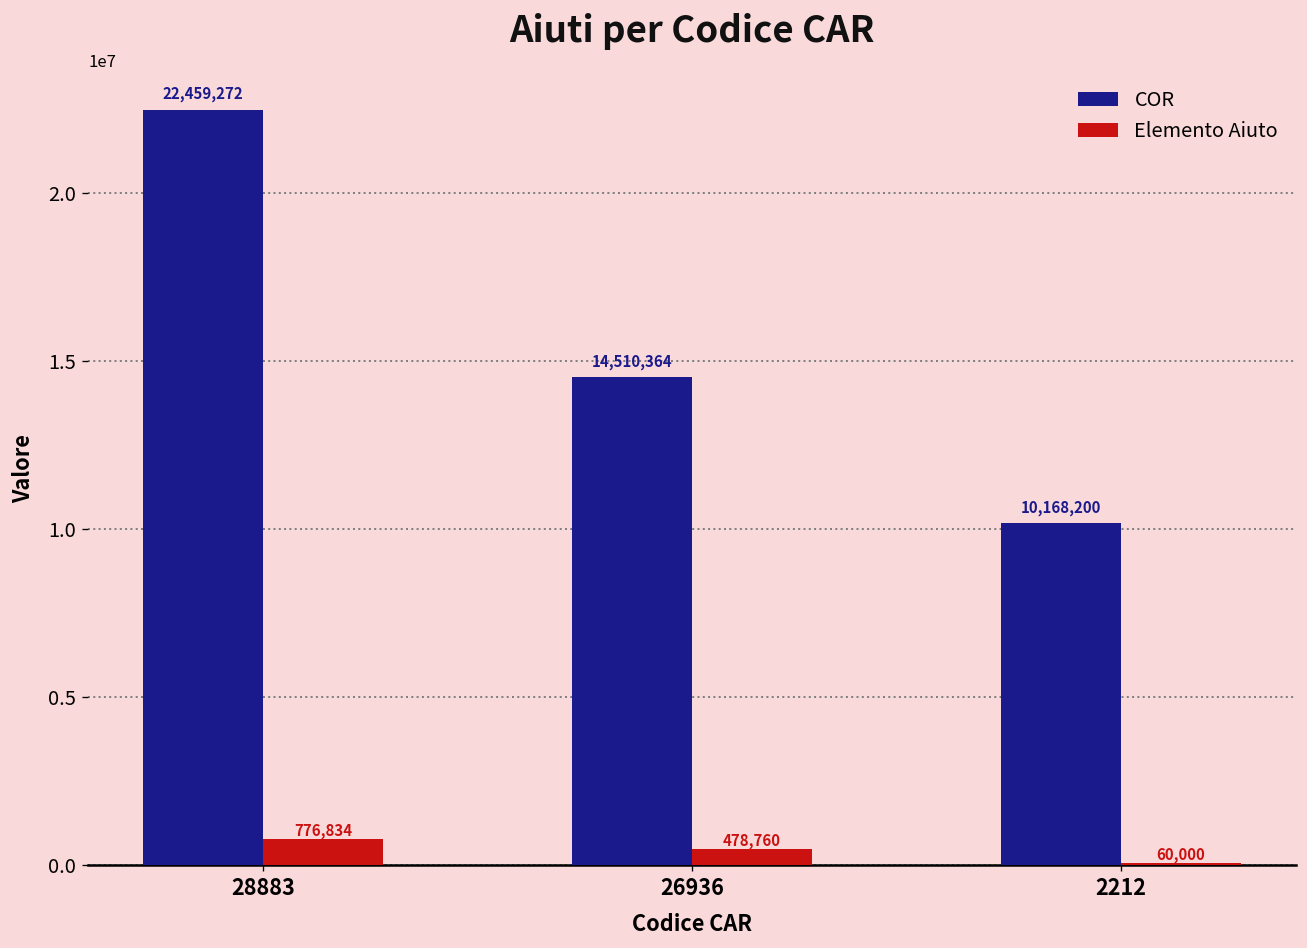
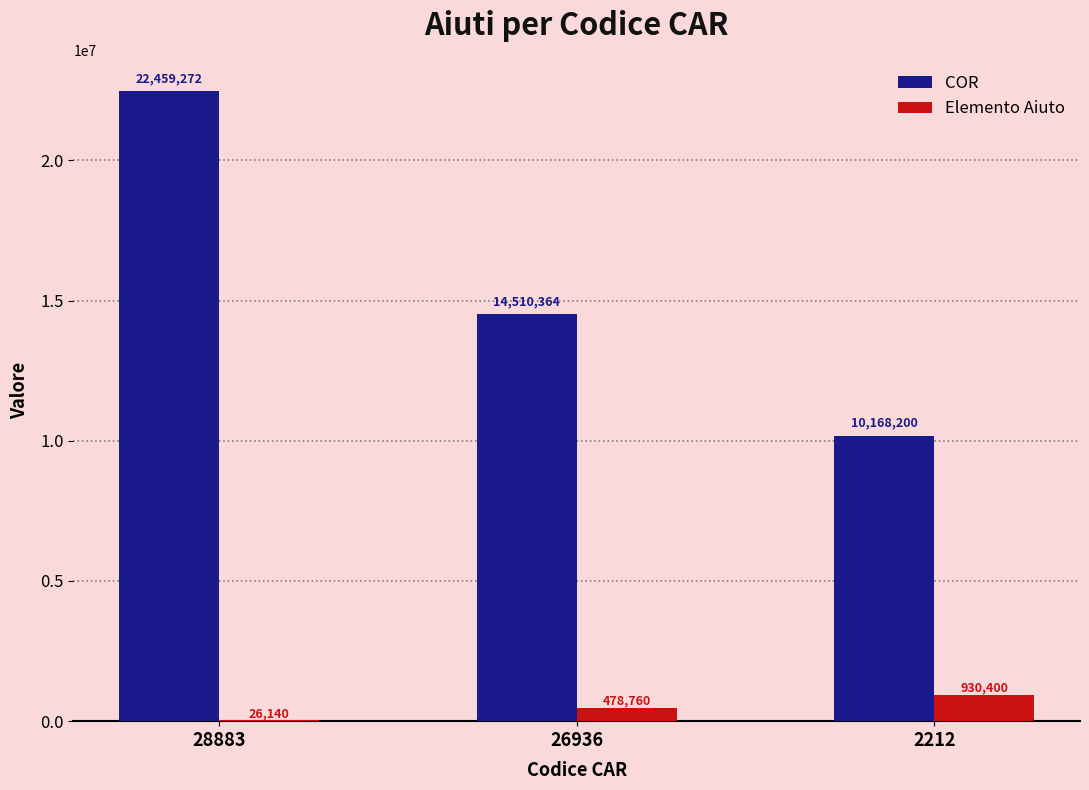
  {
    "COR": {
      "28883": "22,459,272",
      "26936": "14,510,364",
      "2212": "10,168,200"
    },
    "Elemento Aiuto": {
-     "28883": "776,834",
+     "28883": "26,140",
      "26936": "478,760",
-     "2212": "60,000"
+     "2212": "930,400"
    }
  }
